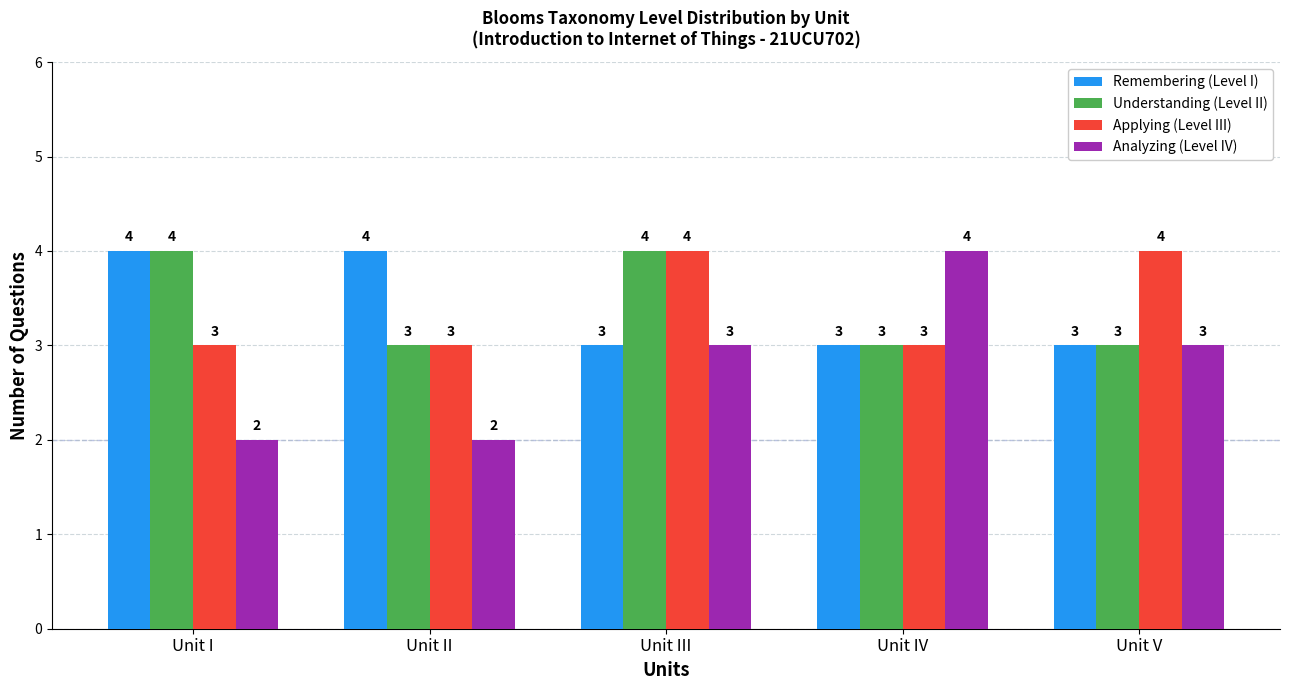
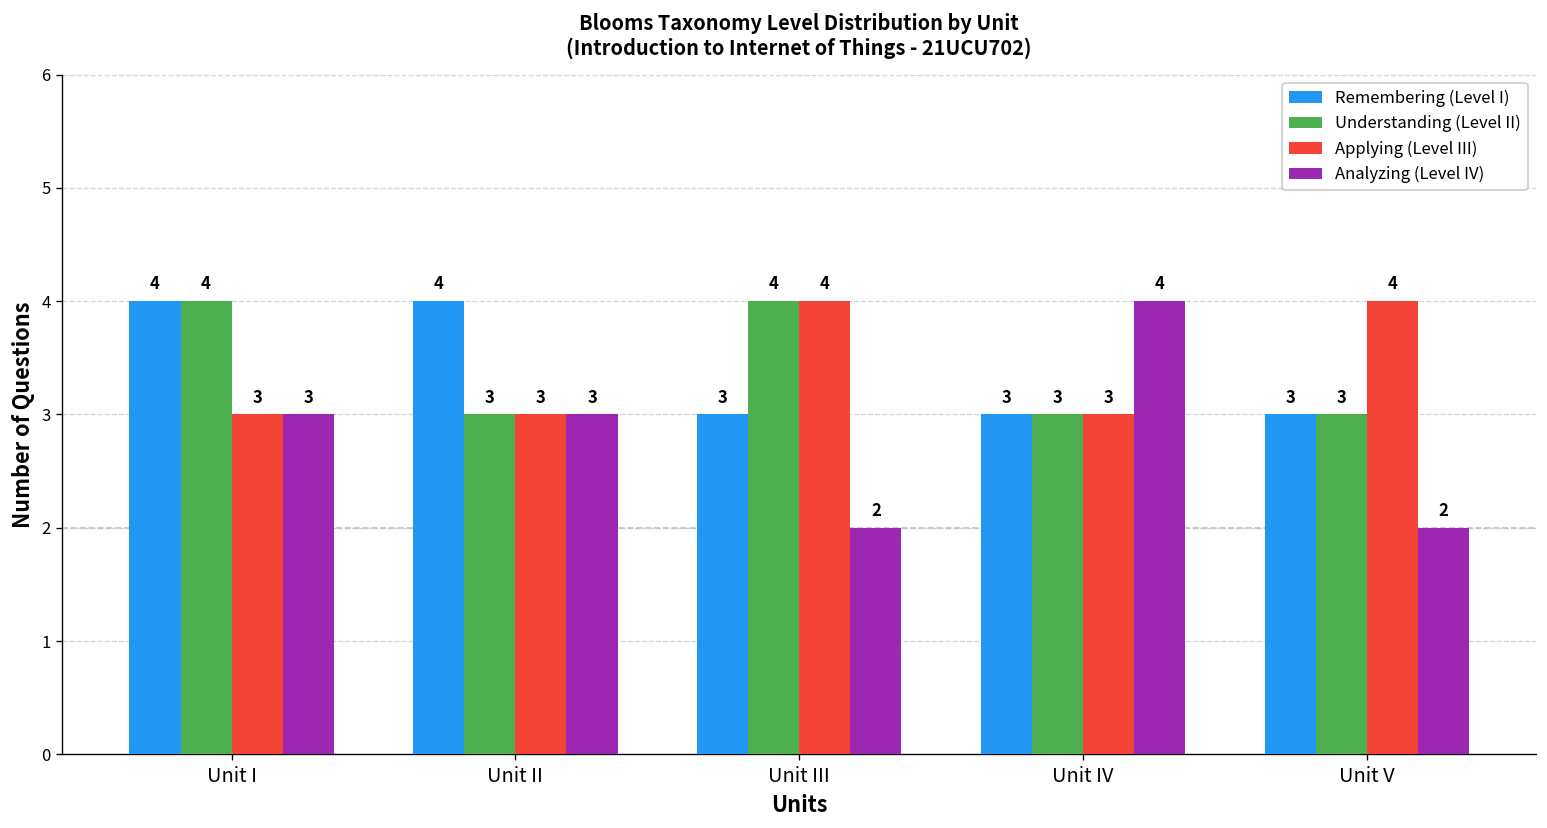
  {
    "Remembering (Level I)": {
      "Unit I": 4,
      "Unit II": 4,
      "Unit III": 3,
      "Unit IV": 3,
      "Unit V": 3
    },
    "Understanding (Level II)": {
      "Unit I": 4,
      "Unit II": 3,
      "Unit III": 4,
      "Unit IV": 3,
      "Unit V": 3
    },
    "Applying (Level III)": {
      "Unit I": 3,
      "Unit II": 3,
      "Unit III": 4,
      "Unit IV": 3,
      "Unit V": 4
    },
    "Analyzing (Level IV)": {
-     "Unit I": 2,
-     "Unit II": 2,
-     "Unit III": 3,
+     "Unit I": 3,
+     "Unit II": 3,
+     "Unit III": 2,
      "Unit IV": 4,
-     "Unit V": 3
+     "Unit V": 2
    }
  }
